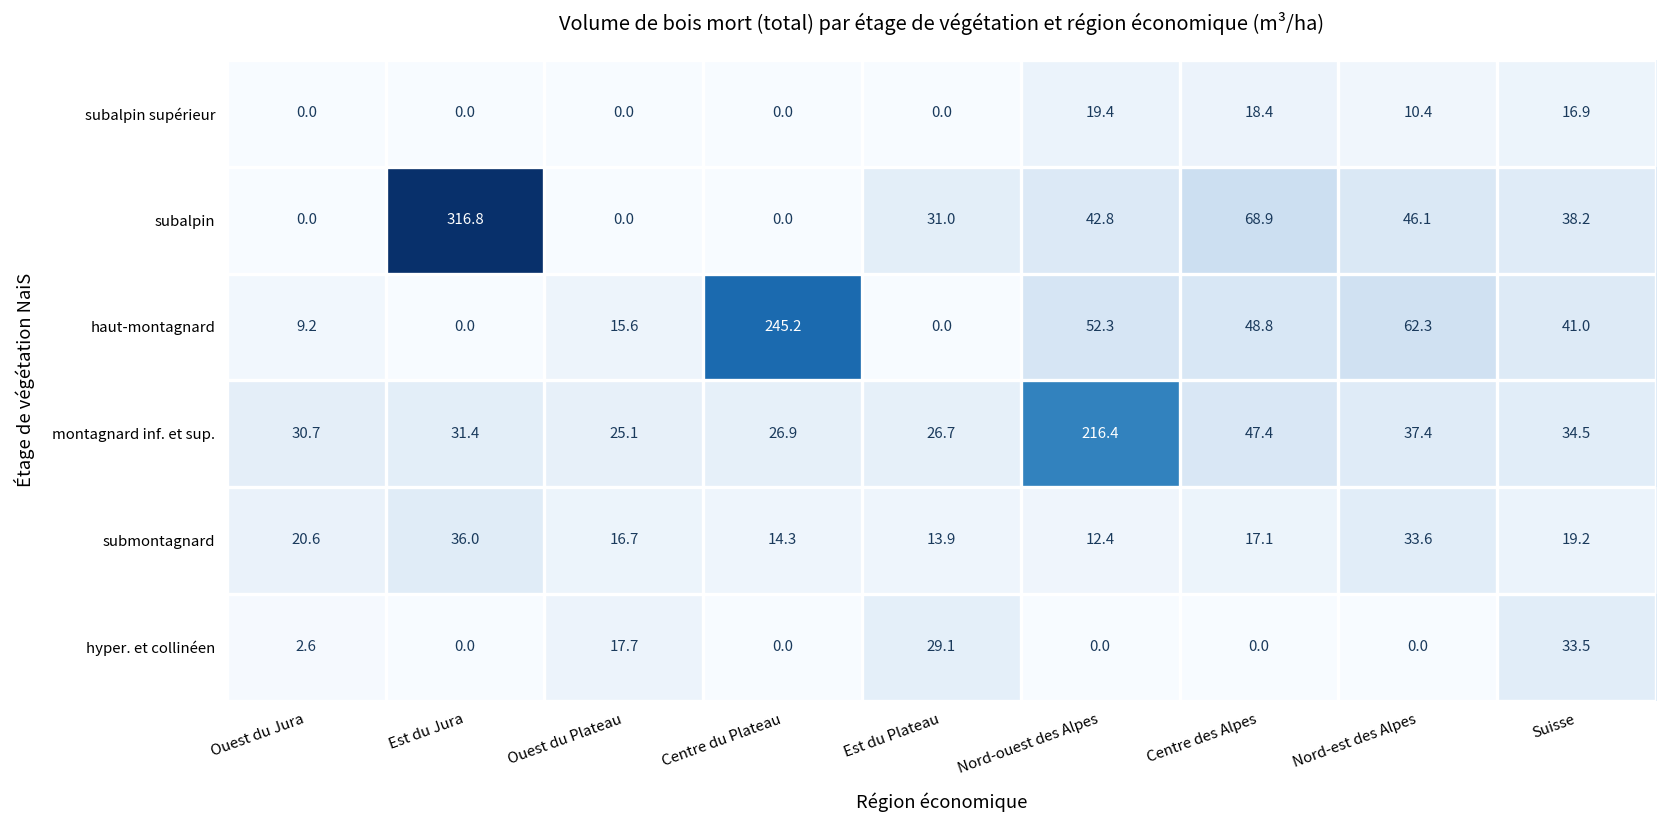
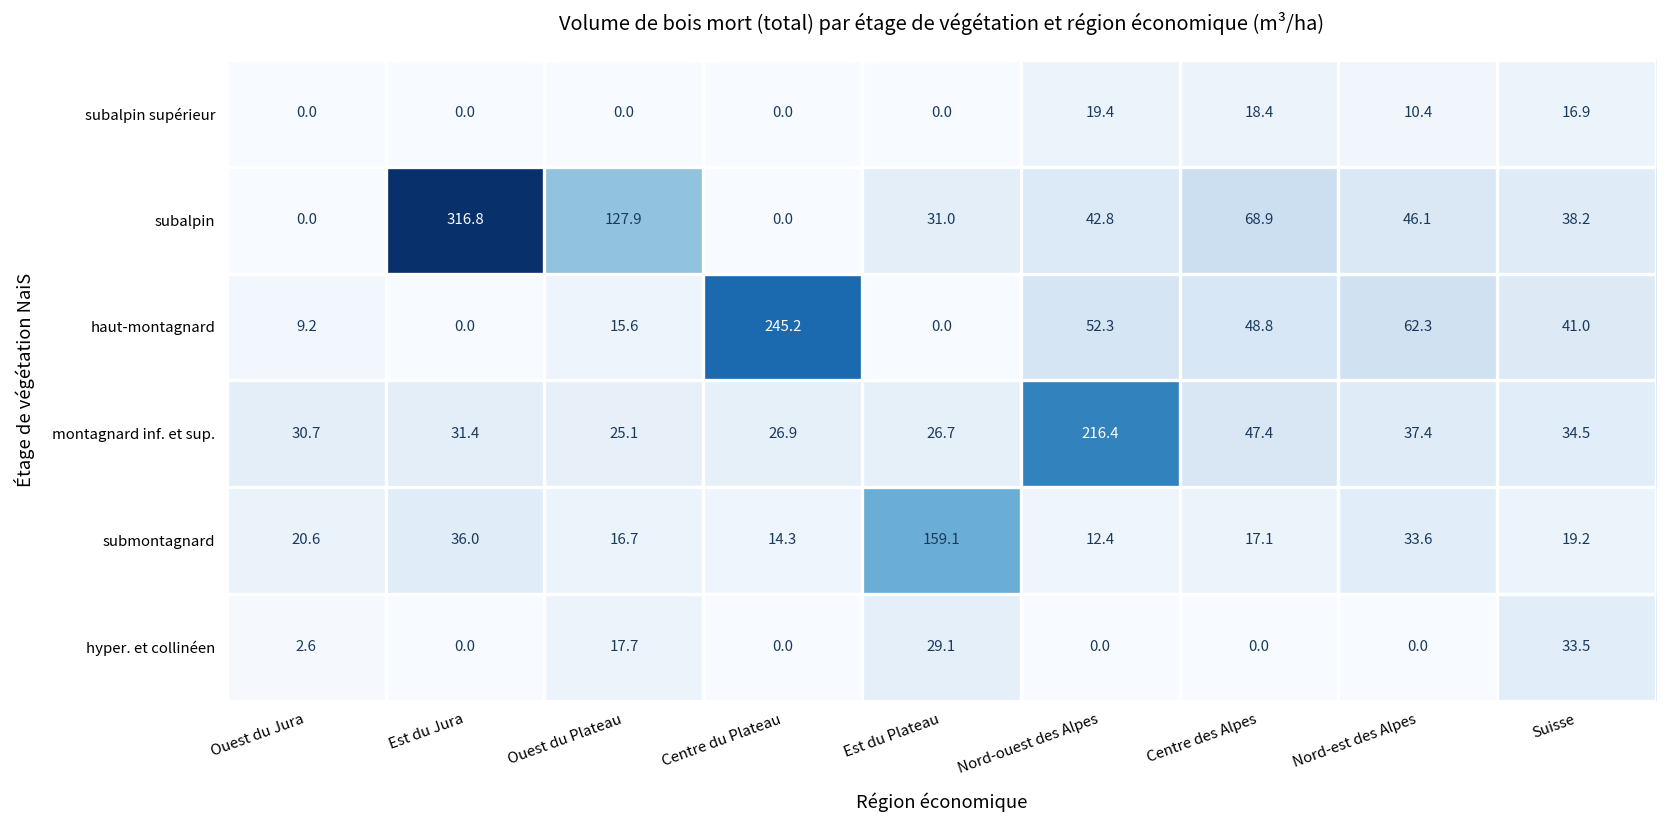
  {
    "subalpin supérieur": {
      "Ouest du Jura": 0.0,
      "Est du Jura": 0.0,
      "Ouest du Plateau": 0.0,
      "Centre du Plateau": 0.0,
      "Est du Plateau": 0.0,
      "Nord-ouest des Alpes": 19.4,
      "Centre des Alpes": 18.4,
      "Nord-est des Alpes": 10.4,
      "Suisse": 16.9
    },
    "subalpin": {
      "Ouest du Jura": 0.0,
      "Est du Jura": 316.8,
-     "Ouest du Plateau": 0.0,
+     "Ouest du Plateau": 127.9,
      "Centre du Plateau": 0.0,
      "Est du Plateau": 31.0,
      "Nord-ouest des Alpes": 42.8,
      "Centre des Alpes": 68.9,
      "Nord-est des Alpes": 46.1,
      "Suisse": 38.2
    },
    "haut-montagnard": {
      "Ouest du Jura": 9.2,
      "Est du Jura": 0.0,
      "Ouest du Plateau": 15.6,
      "Centre du Plateau": 245.2,
      "Est du Plateau": 0.0,
      "Nord-ouest des Alpes": 52.3,
      "Centre des Alpes": 48.8,
      "Nord-est des Alpes": 62.3,
      "Suisse": 41.0
    },
    "montagnard inf. et sup.": {
      "Ouest du Jura": 30.7,
      "Est du Jura": 31.4,
      "Ouest du Plateau": 25.1,
      "Centre du Plateau": 26.9,
      "Est du Plateau": 26.7,
      "Nord-ouest des Alpes": 216.4,
      "Centre des Alpes": 47.4,
      "Nord-est des Alpes": 37.4,
      "Suisse": 34.5
    },
    "submontagnard": {
      "Ouest du Jura": 20.6,
      "Est du Jura": 36.0,
      "Ouest du Plateau": 16.7,
      "Centre du Plateau": 14.3,
-     "Est du Plateau": 13.9,
+     "Est du Plateau": 159.1,
      "Nord-ouest des Alpes": 12.4,
      "Centre des Alpes": 17.1,
      "Nord-est des Alpes": 33.6,
      "Suisse": 19.2
    },
    "hyper. et collinéen": {
      "Ouest du Jura": 2.6,
      "Est du Jura": 0.0,
      "Ouest du Plateau": 17.7,
      "Centre du Plateau": 0.0,
      "Est du Plateau": 29.1,
      "Nord-ouest des Alpes": 0.0,
      "Centre des Alpes": 0.0,
      "Nord-est des Alpes": 0.0,
      "Suisse": 33.5
    }
  }
